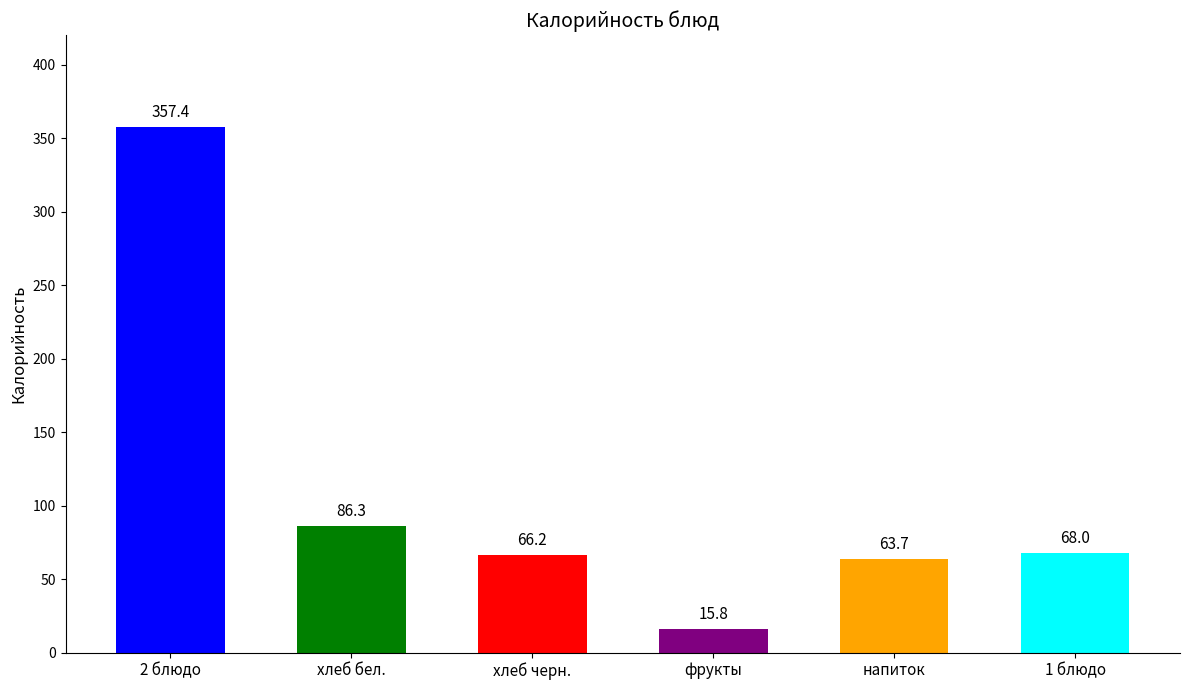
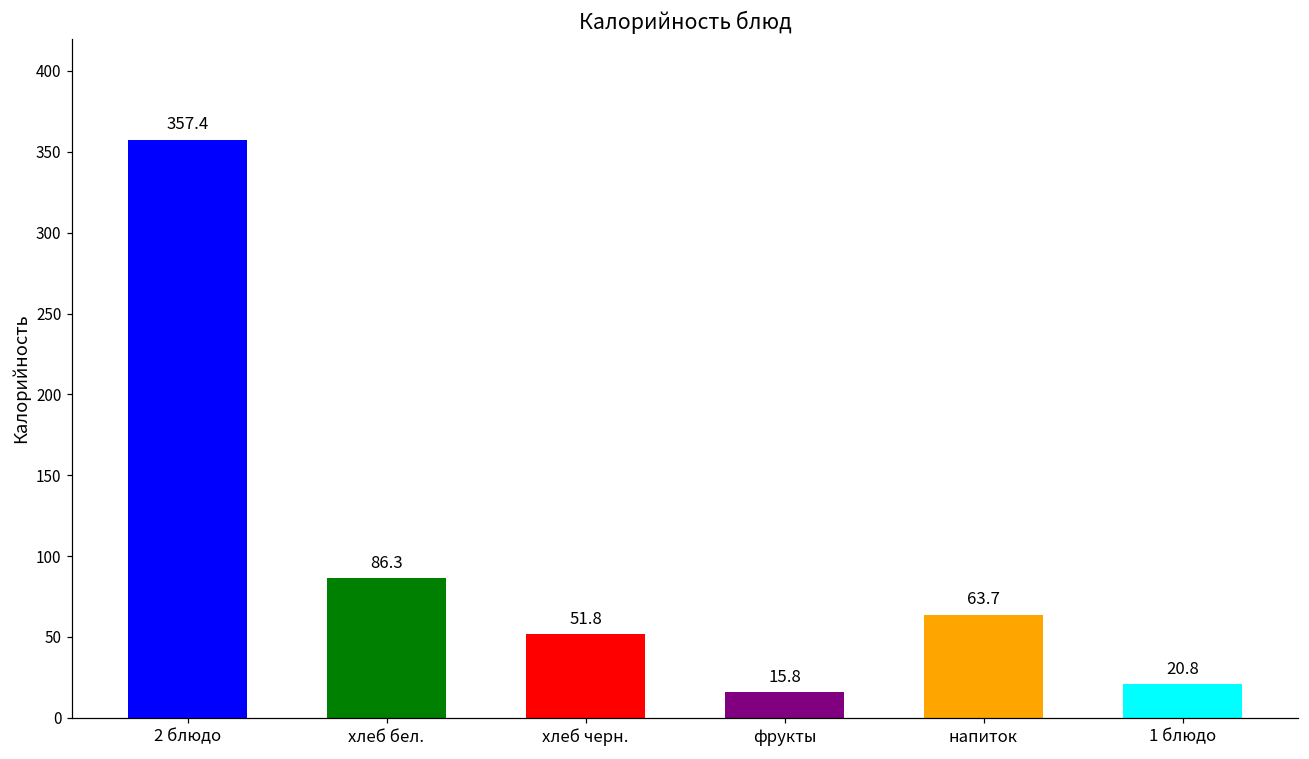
  {
    "2 блюдо": 357.4,
    "хлеб бел.": 86.3,
-   "хлеб черн.": 66.2,
+   "хлеб черн.": 51.8,
    "фрукты": 15.8,
    "напиток": 63.7,
-   "1 блюдо": 68.0
+   "1 блюдо": 20.8
  }
